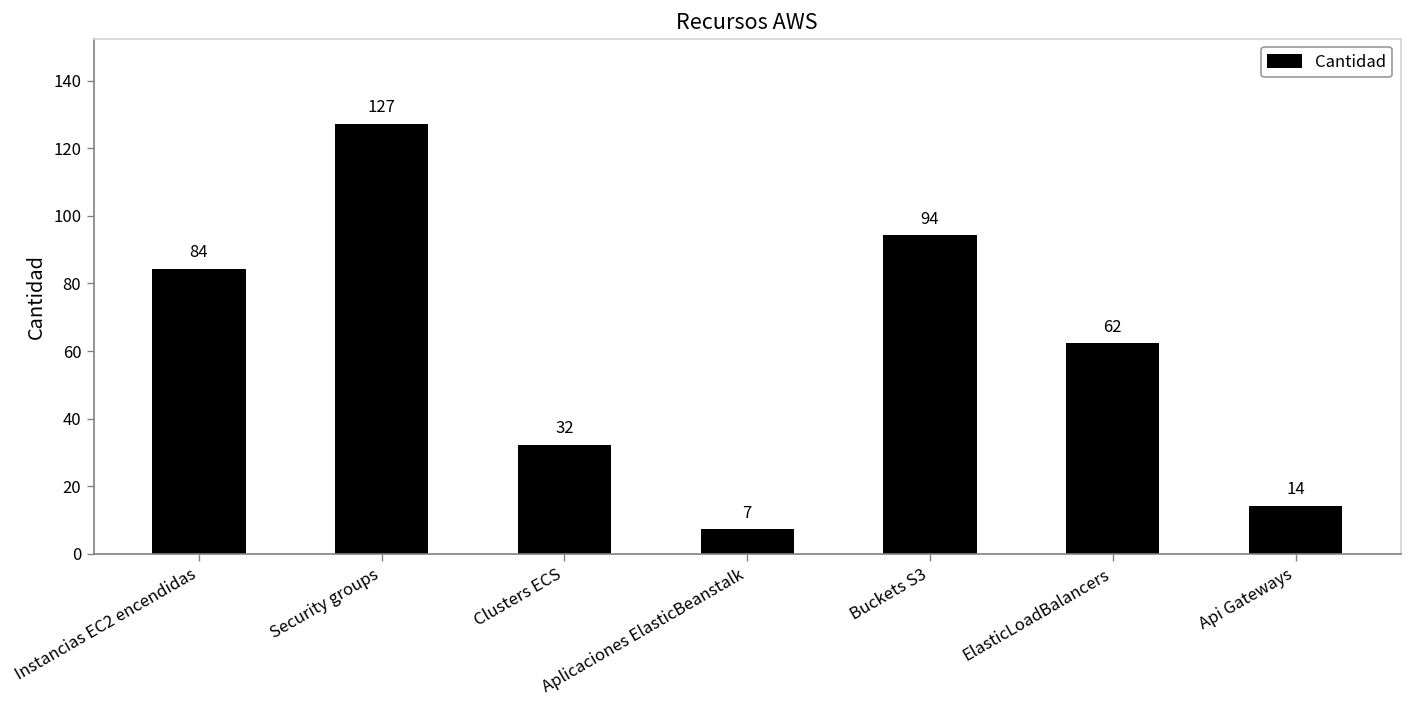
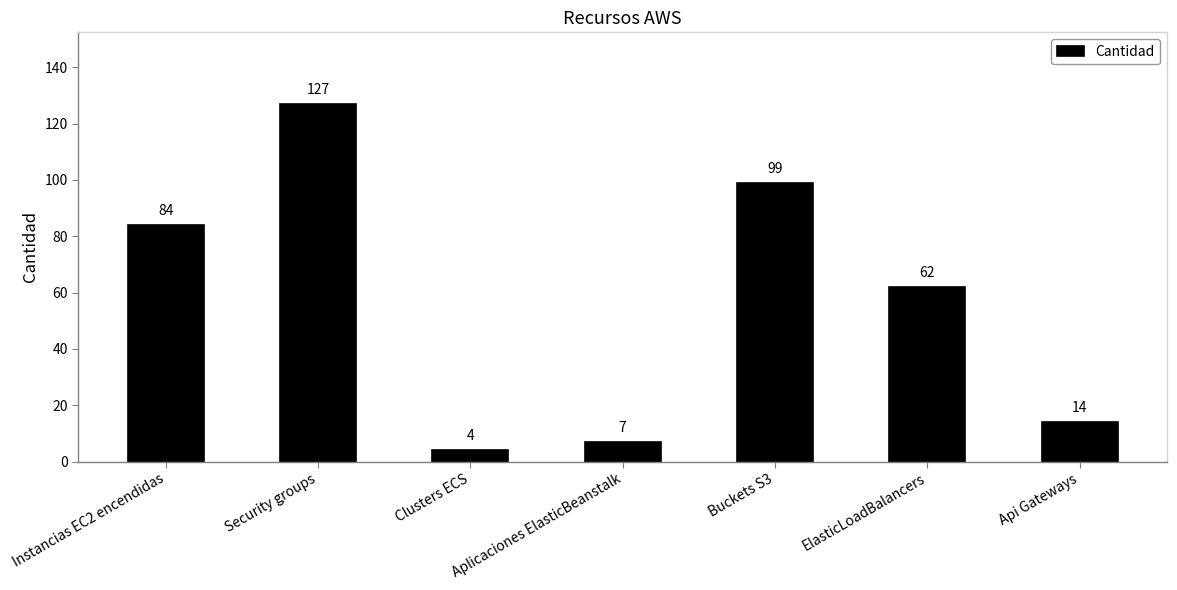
  {
    "Instancias EC2 encendidas": 84,
    "Security groups": 127,
-   "Clusters ECS": 32,
+   "Clusters ECS": 4,
    "Aplicaciones ElasticBeanstalk": 7,
-   "Buckets S3": 94,
+   "Buckets S3": 99,
    "ElasticLoadBalancers": 62,
    "Api Gateways": 14
  }
